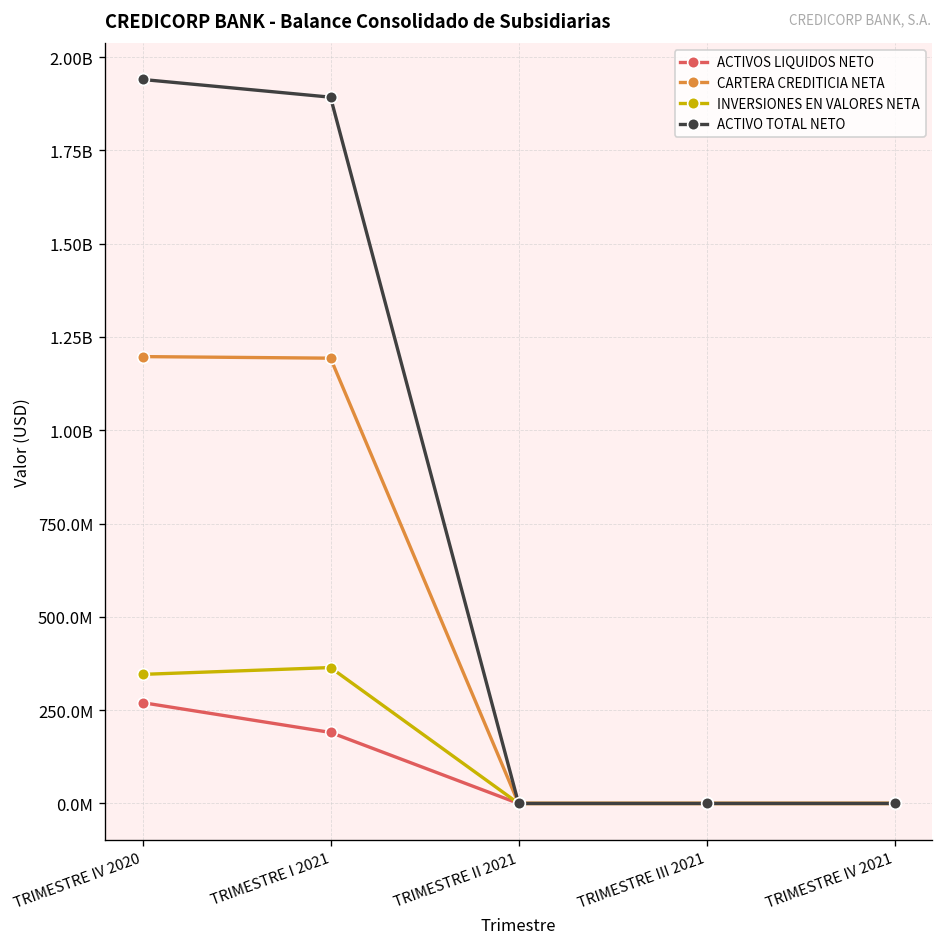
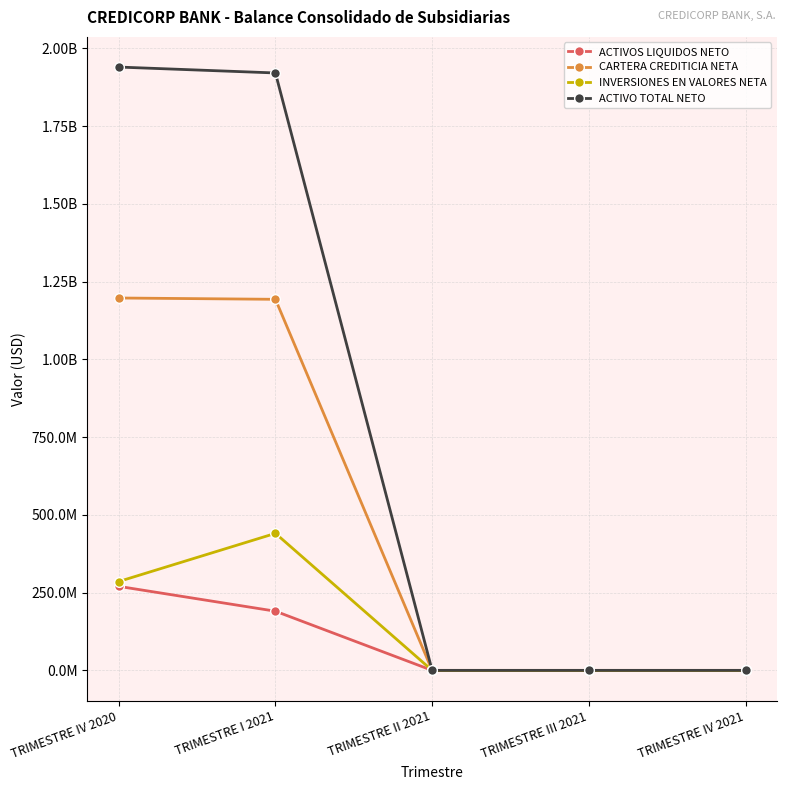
  {
    "INVERSIONES EN VALORES NETA": {
-     "TRIMESTRE IV 2020": 350000000,
-     "TRIMESTRE I 2021": 360000000
+     "TRIMESTRE IV 2020": 290000000,
+     "TRIMESTRE I 2021": 440000000
    },
    "ACTIVO TOTAL NETO": {
      "TRIMESTRE IV 2020": 1940000000,
-     "TRIMESTRE I 2021": 1890000000
+     "TRIMESTRE I 2021": 1920000000
    }
  }
